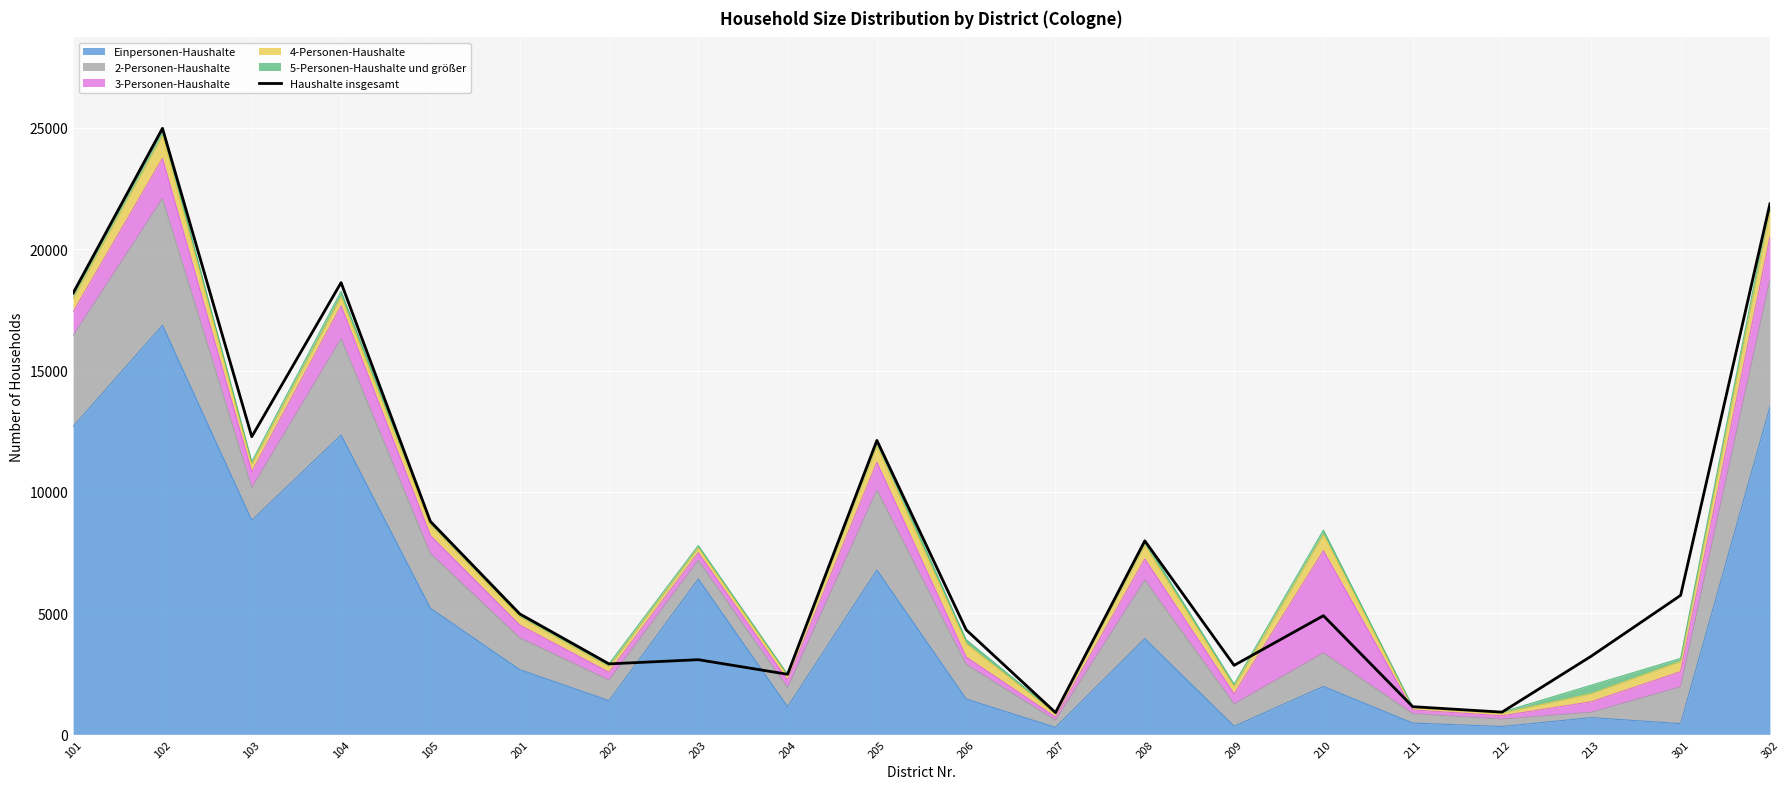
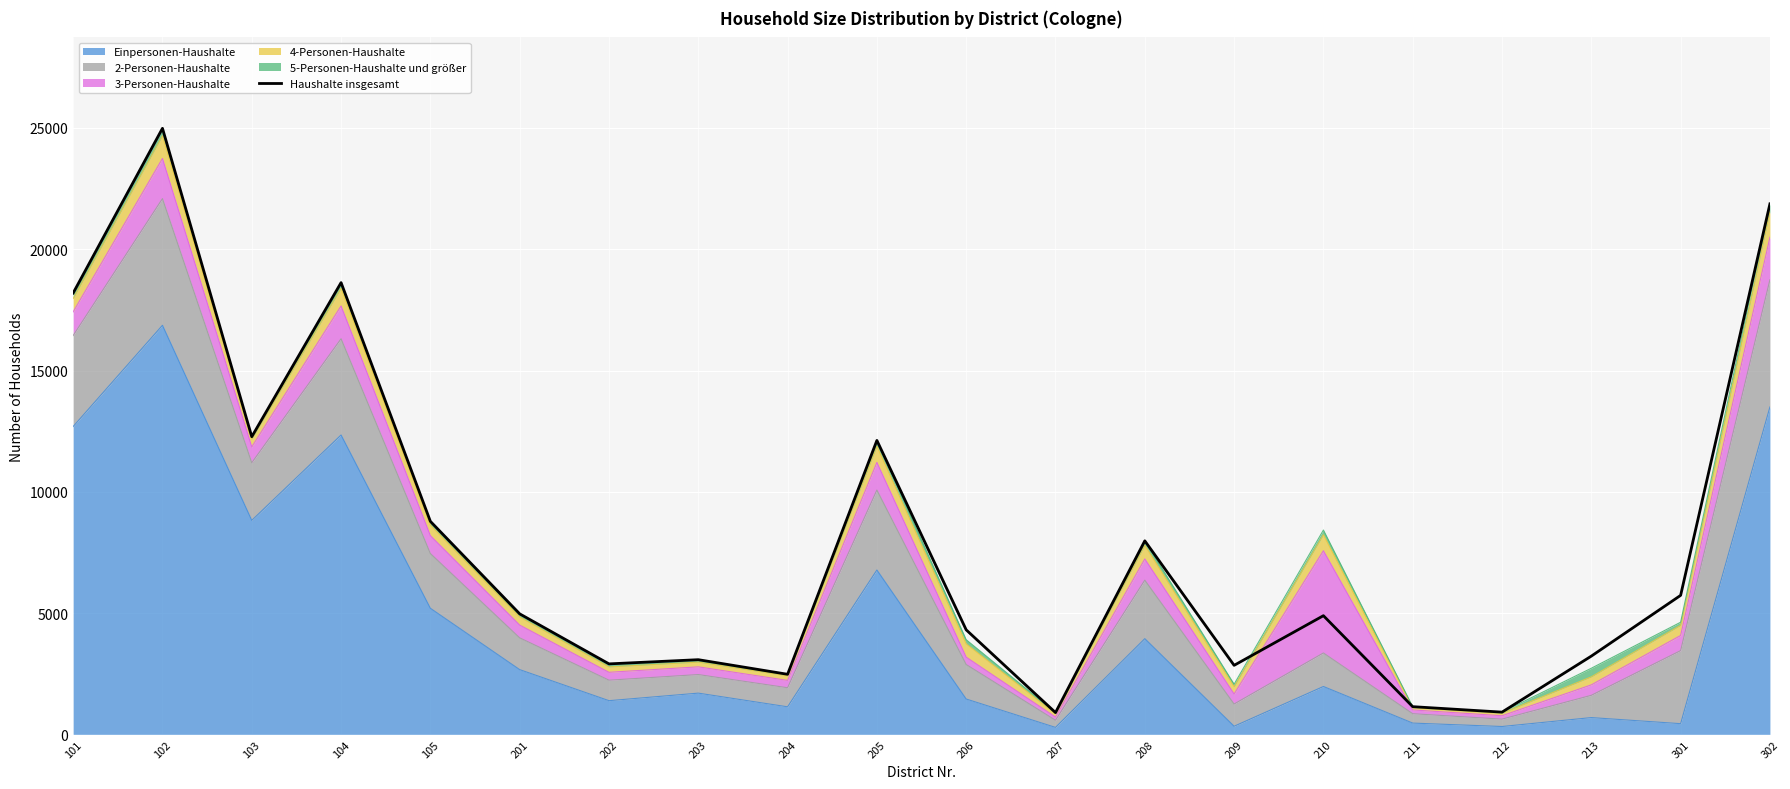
  {
    "Einpersonen-Haushalte": {
      "101": 12700,
      "102": 16900,
      "103": 8800,
      "104": 12300,
      "105": 5200,
      "201": 2700,
      "202": 1400,
-     "203": 6400,
+     "203": 1700,
      "204": 1100,
      "205": 6800,
      "206": 1500,
      "207": 300,
      "208": 3900,
      "209": 300,
      "210": 2000,
      "211": 500,
      "212": 300,
      "213": 700,
      "301": 400,
      "302": 13500
    },
    "2-Personen-Haushalte": {
      "101": 3800,
      "102": 5200,
-     "103": 1300,
+     "103": 2400,
      "104": 4000,
      "105": 2300,
      "201": 1300,
      "202": 800,
      "203": 800,
      "204": 800,
      "205": 3300,
      "206": 1400,
      "207": 300,
      "208": 2400,
      "209": 900,
      "210": 1400,
      "211": 400,
      "212": 300,
-     "213": 200,
-     "301": 1500,
+     "213": 900,
+     "301": 3000,
      "302": 5200
    },
    "3-Personen-Haushalte": {
      "101": 1000,
      "102": 1700,
      "103": 700,
      "104": 1400,
      "105": 700,
      "201": 500,
      "202": 300,
      "203": 300,
      "204": 300,
      "205": 1100,
      "206": 300,
      "207": 100,
      "208": 900,
      "209": 400,
      "210": 4200,
      "213": 400,
      "301": 600,
      "302": 1800
    },
    "4-Personen-Haushalte": {
      "101": 600,
      "102": 900,
-     "104": 400,
+     "104": 700,
      "105": 400,
      "201": 300,
      "202": 200,
      "205": 700,
      "206": 500,
      "208": 600,
      "210": 700,
      "213": 300,
      "301": 400,
      "302": 1100
    },
    "5-Personen-Haushalte und größer": {
      "206": 200,
      "210": 200,
      "213": 400,
      "301": 100
    },
    "Haushalte insgesamt": {
      "206": 4300,
      "209": 2800,
      "210": 4900,
      "213": 3200,
      "301": 5700
    }
  }
